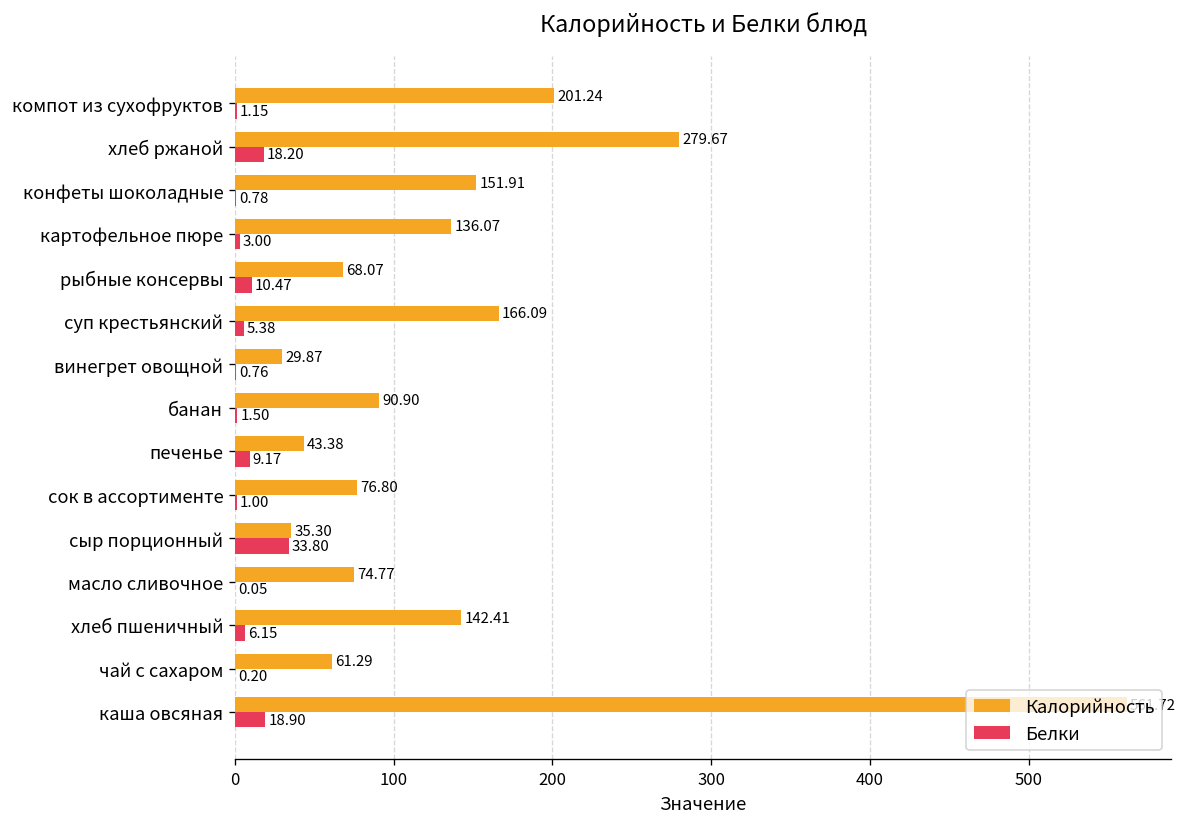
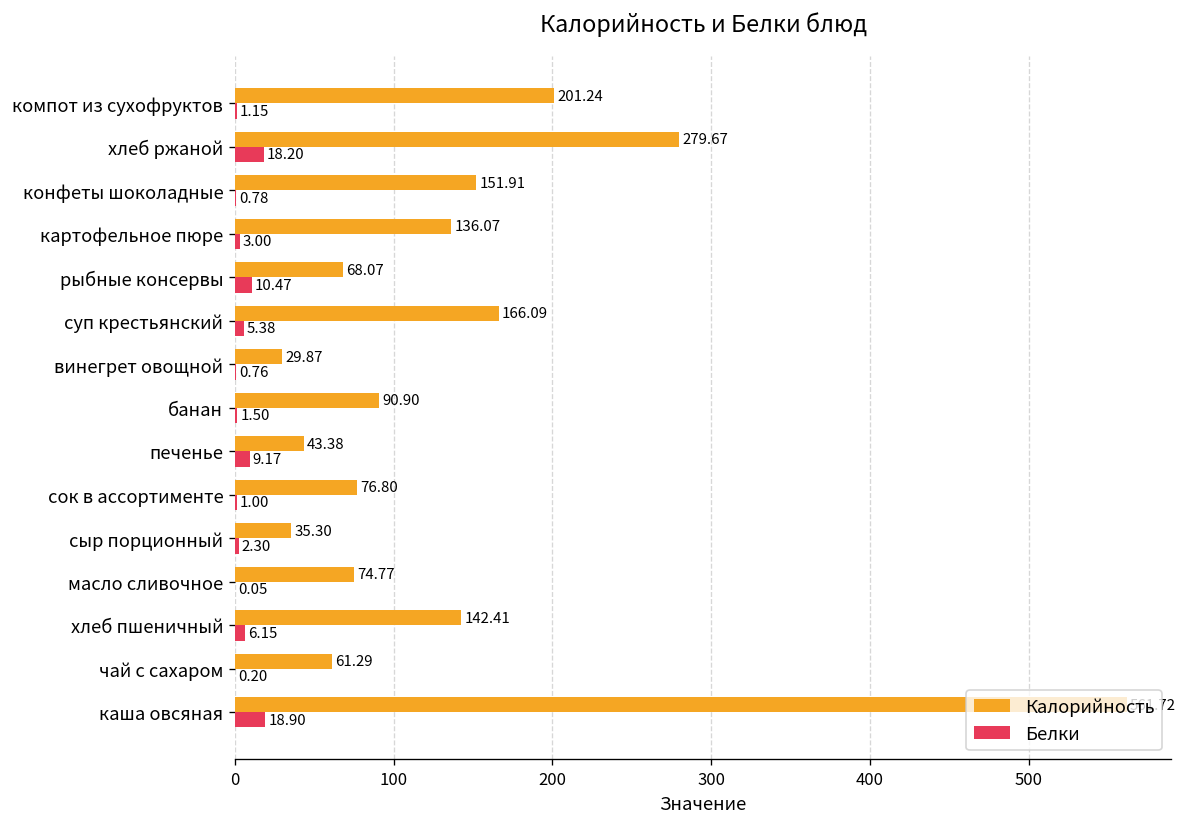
  {
    "Калорийность": {
      "компот из сухофруктов": 201.24,
      "хлеб ржаной": 279.67,
      "конфеты шоколадные": 151.91,
      "картофельное пюре": 136.07,
      "рыбные консервы": 68.07,
      "суп крестьянский": 166.09,
      "винегрет овощной": 29.87,
      "банан": 90.90,
      "печенье": 43.38,
      "сок в ассортименте": 76.80,
      "сыр порционный": 35.30,
      "масло сливочное": 74.77,
      "хлеб пшеничный": 142.41,
      "чай с сахаром": 61.29
    },
    "Белки": {
      "компот из сухофруктов": 1.15,
      "хлеб ржаной": 18.20,
      "конфеты шоколадные": 0.78,
      "картофельное пюре": 3.00,
      "рыбные консервы": 10.47,
      "суп крестьянский": 5.38,
      "винегрет овощной": 0.76,
      "банан": 1.50,
      "печенье": 9.17,
      "сок в ассортименте": 1.00,
-     "сыр порционный": 33.80,
+     "сыр порционный": 2.30,
      "масло сливочное": 0.05,
      "хлеб пшеничный": 6.15,
      "чай с сахаром": 0.20,
      "каша овсяная": 18.90
    }
  }
